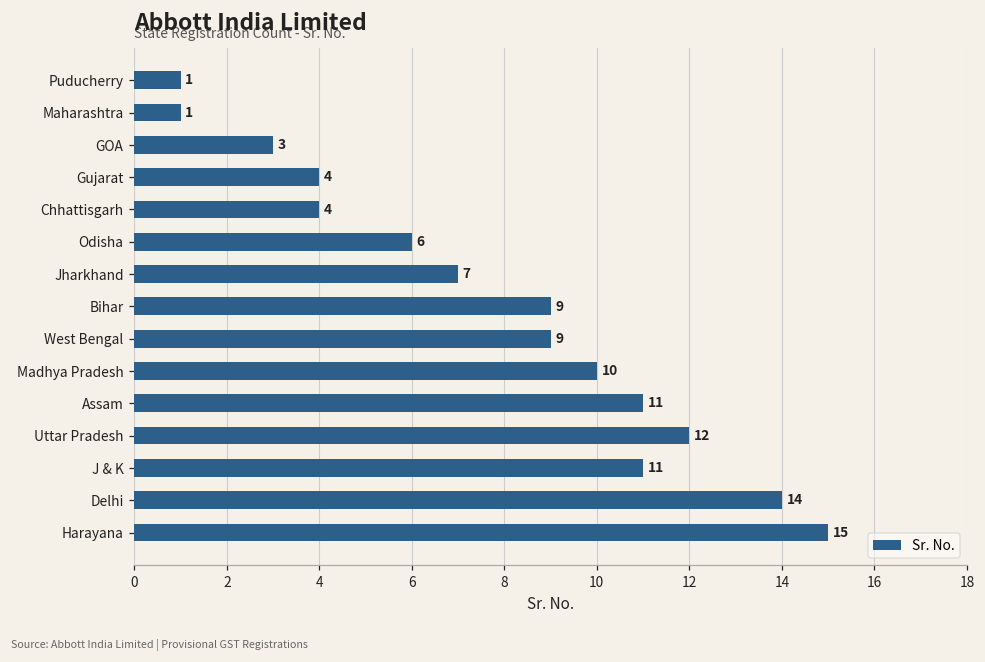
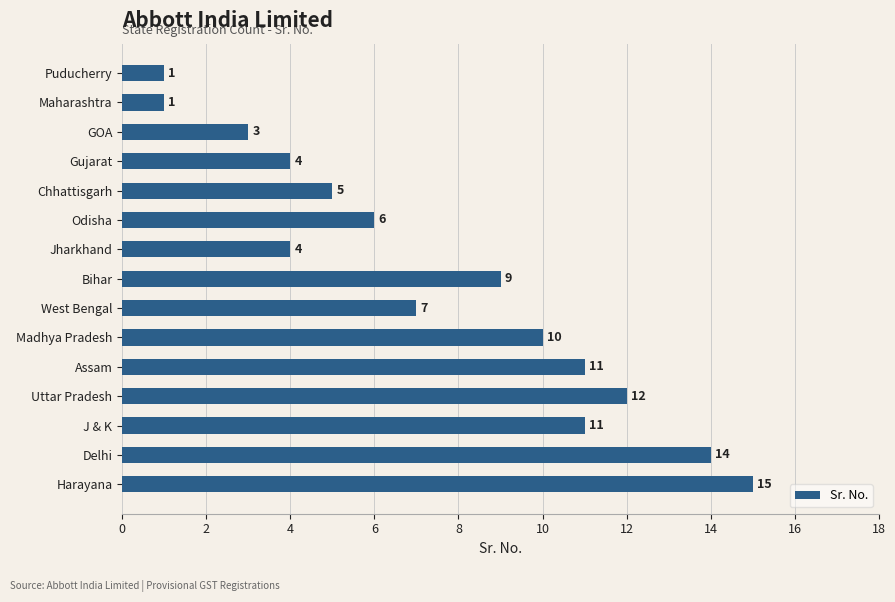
  {
    "Puducherry": 1,
    "Maharashtra": 1,
    "GOA": 3,
    "Gujarat": 4,
-   "Chhattisgarh": 4,
+   "Chhattisgarh": 5,
    "Odisha": 6,
-   "Jharkhand": 7,
+   "Jharkhand": 4,
    "Bihar": 9,
-   "West Bengal": 9,
+   "West Bengal": 7,
    "Madhya Pradesh": 10,
    "Assam": 11,
    "Uttar Pradesh": 12,
    "J & K": 11,
    "Delhi": 14,
    "Harayana": 15
  }
